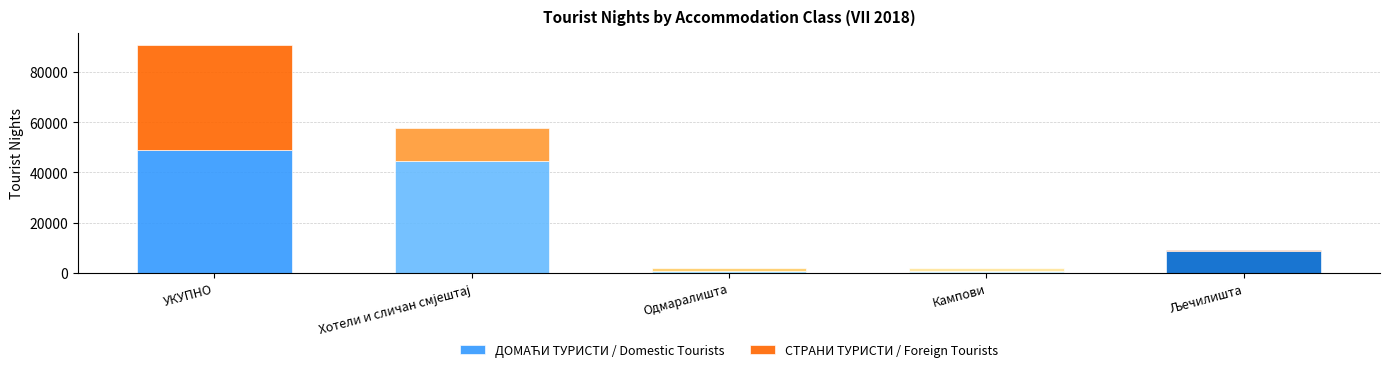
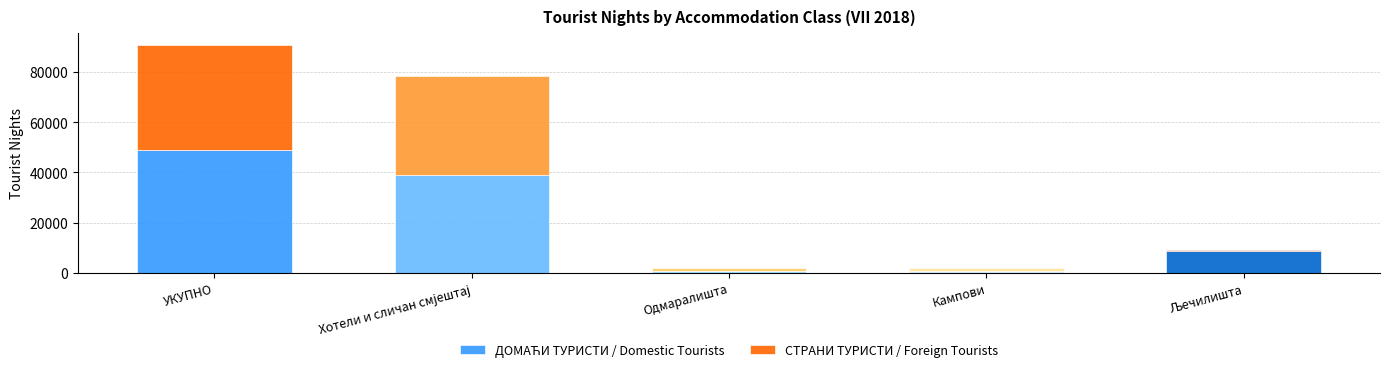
  {
    "ДОМАЋИ ТУРИСТИ / Domestic Tourists": {
      "УКУПНО": 49000,
-     "Хотели и сличан смјештај": 44000,
+     "Хотели и сличан смјештај": 39000,
      "Љечилишта": 9000
    },
    "СТРАНИ ТУРИСТИ / Foreign Tourists": {
      "УКУПНО": 42000,
-     "Хотели и сличан смјештај": 13000,
+     "Хотели и сличан смјештај": 39000,
      "Одмаралишта": 1000,
      "Кампови": 1000
    }
  }
